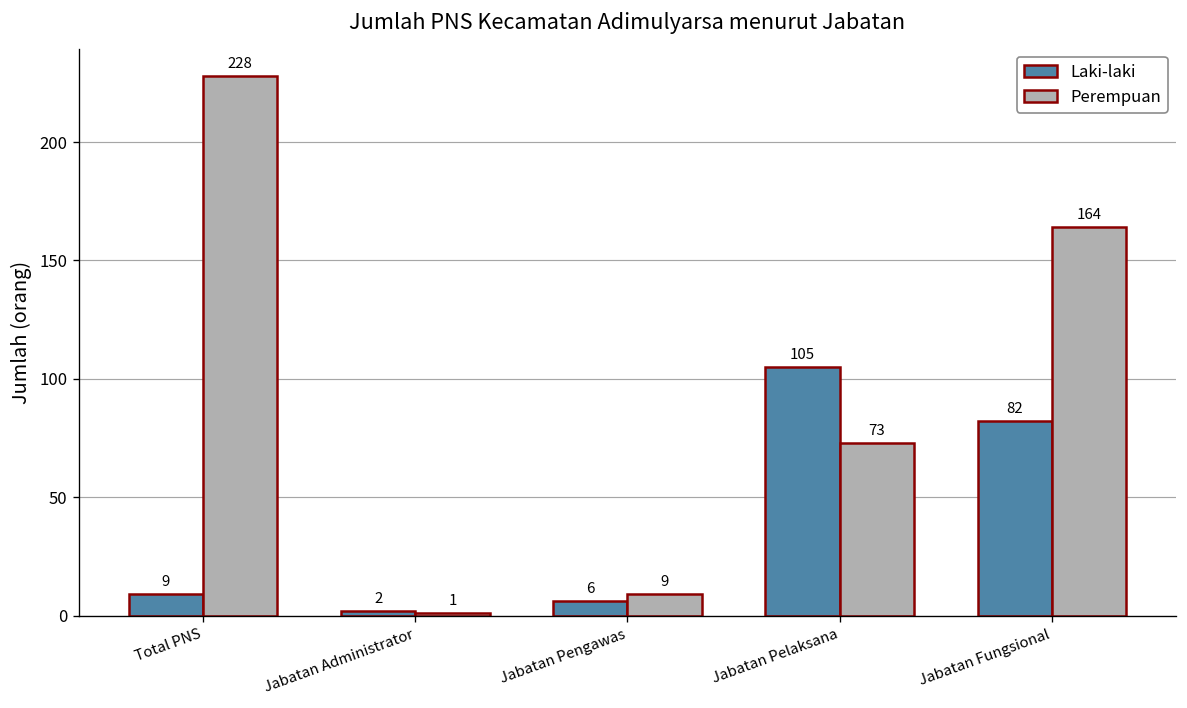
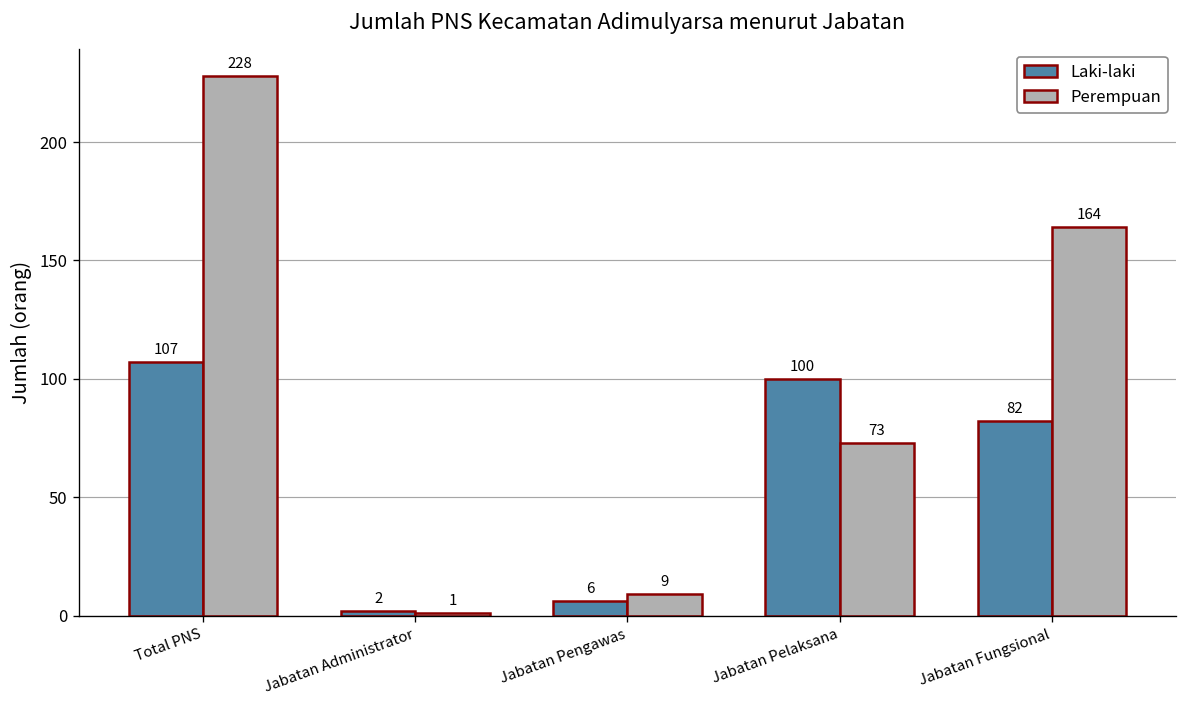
  {
    "Laki-laki": {
-     "Total PNS": 9,
+     "Total PNS": 107,
      "Jabatan Administrator": 2,
      "Jabatan Pengawas": 6,
-     "Jabatan Pelaksana": 105,
+     "Jabatan Pelaksana": 100,
      "Jabatan Fungsional": 82
    },
    "Perempuan": {
      "Total PNS": 228,
      "Jabatan Administrator": 1,
      "Jabatan Pengawas": 9,
      "Jabatan Pelaksana": 73,
      "Jabatan Fungsional": 164
    }
  }
